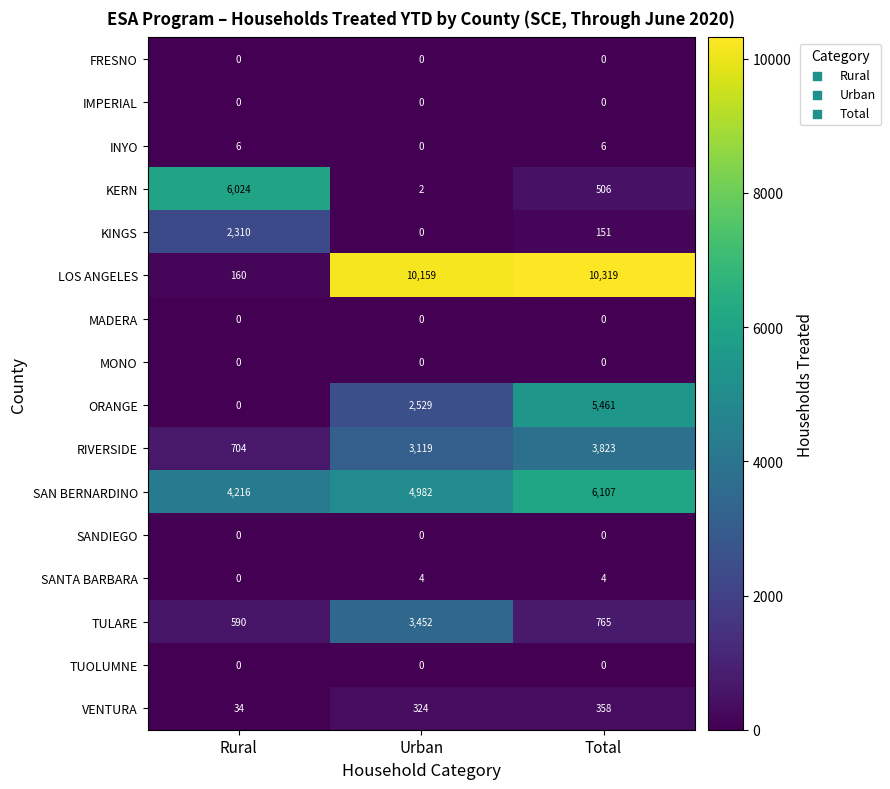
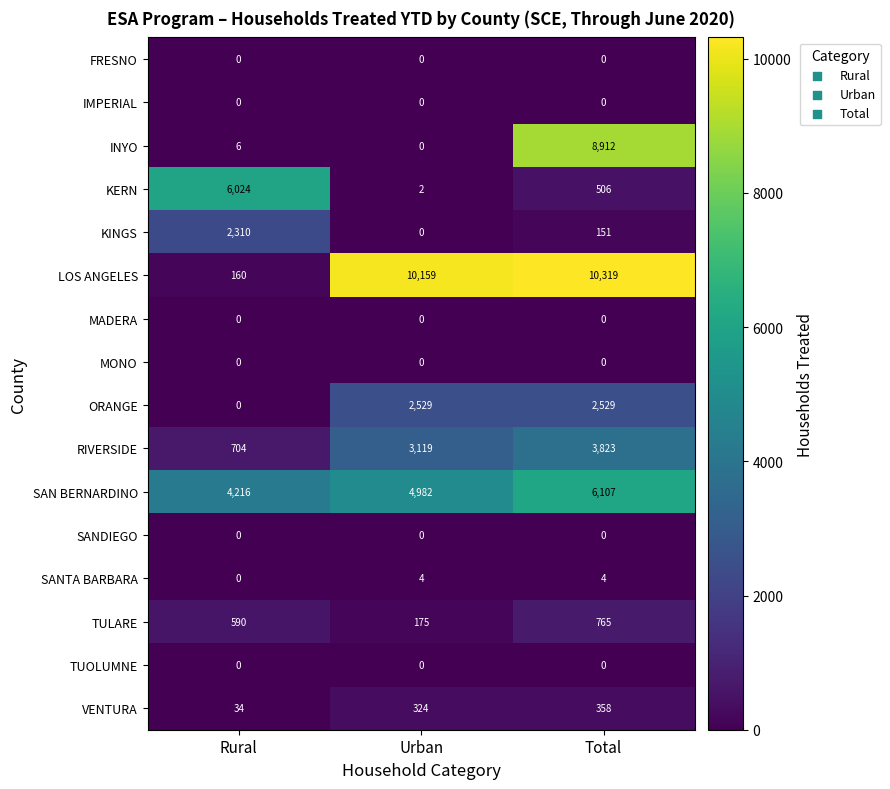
  {
    "FRESNO": {
      "Rural": "0",
      "Urban": "0",
      "Total": "0"
    },
    "IMPERIAL": {
      "Rural": "0",
      "Urban": "0",
      "Total": "0"
    },
    "INYO": {
      "Rural": "6",
      "Urban": "0",
-     "Total": "6"
+     "Total": "8,912"
    },
    "KERN": {
      "Rural": "6,024",
      "Urban": "2",
      "Total": "506"
    },
    "KINGS": {
      "Rural": "2,310",
      "Urban": "0",
      "Total": "151"
    },
    "LOS ANGELES": {
      "Rural": "160",
      "Urban": "10,159",
      "Total": "10,319"
    },
    "MADERA": {
      "Rural": "0",
      "Urban": "0",
      "Total": "0"
    },
    "MONO": {
      "Rural": "0",
      "Urban": "0",
      "Total": "0"
    },
    "ORANGE": {
      "Rural": "0",
      "Urban": "2,529",
-     "Total": "5,461"
+     "Total": "2,529"
    },
    "RIVERSIDE": {
      "Rural": "704",
      "Urban": "3,119",
      "Total": "3,823"
    },
    "SAN BERNARDINO": {
      "Rural": "4,216",
      "Urban": "4,982",
      "Total": "6,107"
    },
    "SANDIEGO": {
      "Rural": "0",
      "Urban": "0",
      "Total": "0"
    },
    "SANTA BARBARA": {
      "Rural": "0",
      "Urban": "4",
      "Total": "4"
    },
    "TULARE": {
      "Rural": "590",
-     "Urban": "3,452",
+     "Urban": "175",
      "Total": "765"
    },
    "TUOLUMNE": {
      "Rural": "0",
      "Urban": "0",
      "Total": "0"
    },
    "VENTURA": {
      "Rural": "34",
      "Urban": "324",
      "Total": "358"
    }
  }
